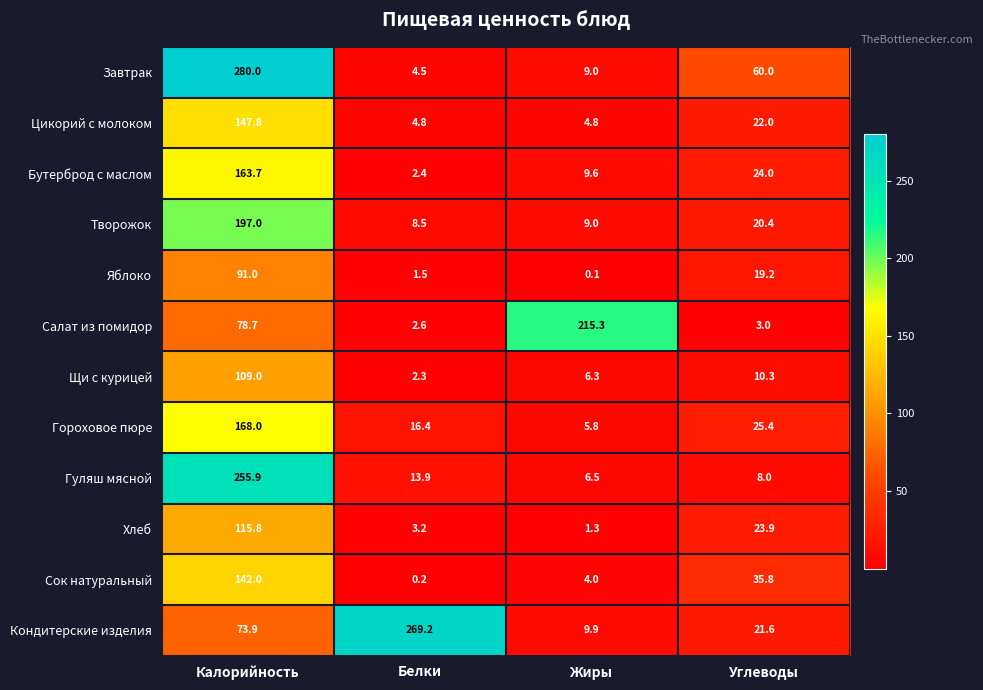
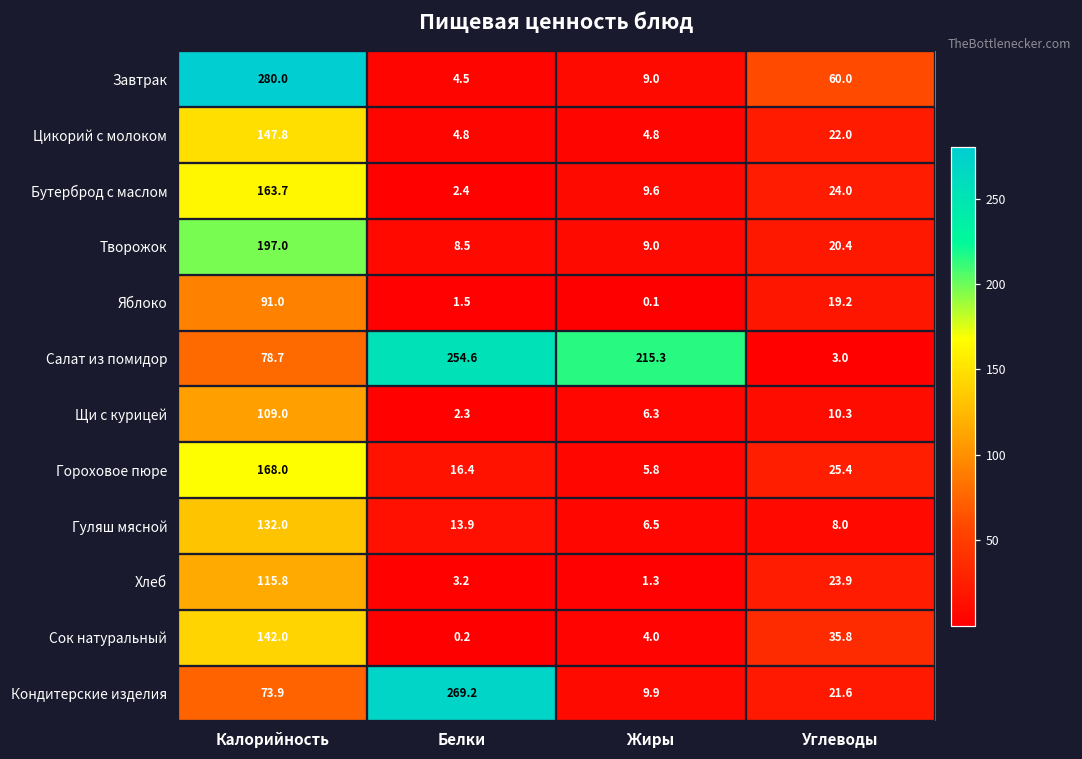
  {
    "Завтрак": {
      "Калорийность": 280.0,
      "Белки": 4.5,
      "Жиры": 9.0,
      "Углеводы": 60.0
    },
    "Цикорий с молоком": {
      "Калорийность": 147.8,
      "Белки": 4.8,
      "Жиры": 4.8,
      "Углеводы": 22.0
    },
    "Бутерброд с маслом": {
      "Калорийность": 163.7,
      "Белки": 2.4,
      "Жиры": 9.6,
      "Углеводы": 24.0
    },
    "Творожок": {
      "Калорийность": 197.0,
      "Белки": 8.5,
      "Жиры": 9.0,
      "Углеводы": 20.4
    },
    "Яблоко": {
      "Калорийность": 91.0,
      "Белки": 1.5,
      "Жиры": 0.1,
      "Углеводы": 19.2
    },
    "Салат из помидор": {
      "Калорийность": 78.7,
-     "Белки": 2.6,
+     "Белки": 254.6,
      "Жиры": 215.3,
      "Углеводы": 3.0
    },
    "Щи с курицей": {
      "Калорийность": 109.0,
      "Белки": 2.3,
      "Жиры": 6.3,
      "Углеводы": 10.3
    },
    "Гороховое пюре": {
      "Калорийность": 168.0,
      "Белки": 16.4,
      "Жиры": 5.8,
      "Углеводы": 25.4
    },
    "Гуляш мясной": {
-     "Калорийность": 255.9,
+     "Калорийность": 132.0,
      "Белки": 13.9,
      "Жиры": 6.5,
      "Углеводы": 8.0
    },
    "Хлеб": {
      "Калорийность": 115.8,
      "Белки": 3.2,
      "Жиры": 1.3,
      "Углеводы": 23.9
    },
    "Сок натуральный": {
      "Калорийность": 142.0,
      "Белки": 0.2,
      "Жиры": 4.0,
      "Углеводы": 35.8
    },
    "Кондитерские изделия": {
      "Калорийность": 73.9,
      "Белки": 269.2,
      "Жиры": 9.9,
      "Углеводы": 21.6
    }
  }
